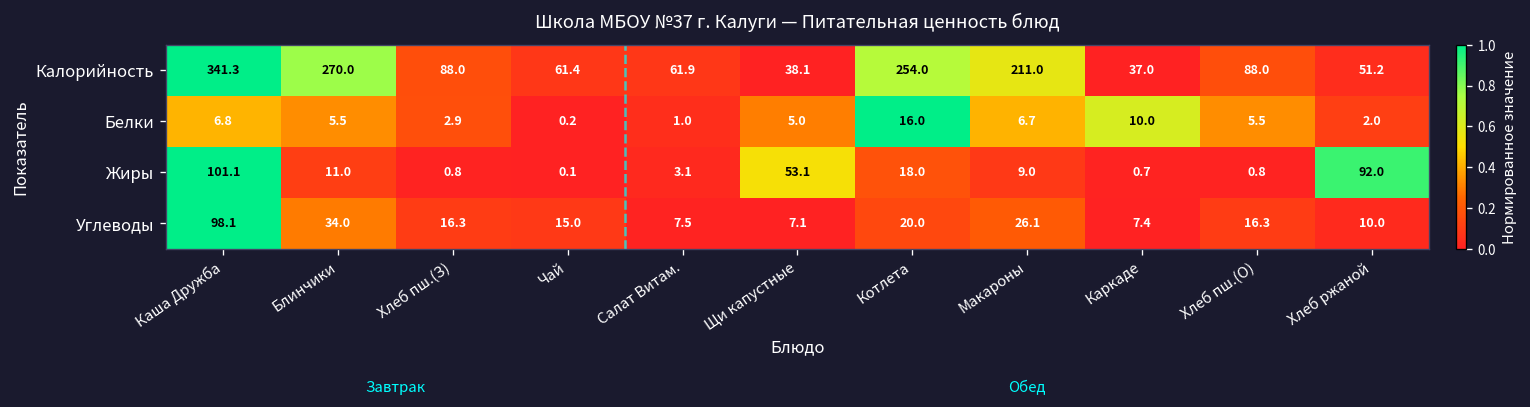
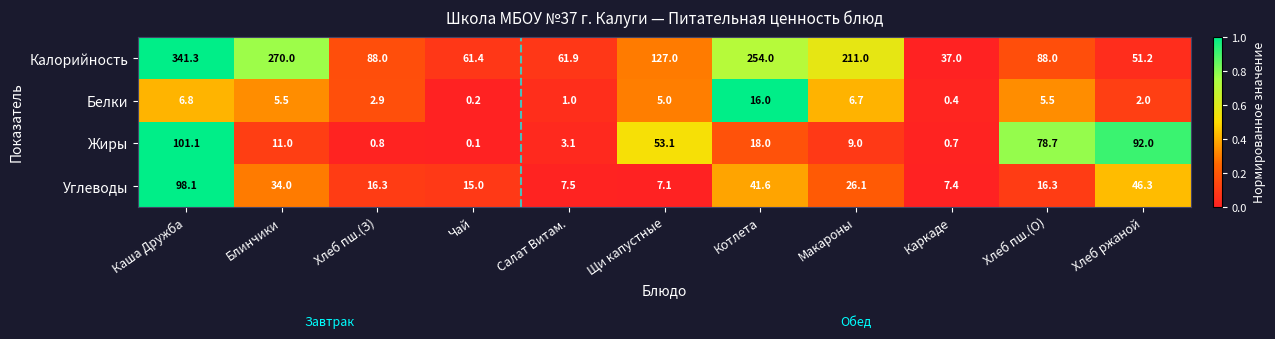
  {
    "Калорийность": {
      "Каша Дружба": 341.3,
      "Блинчики": 270.0,
      "Хлеб пш.(З)": 88.0,
      "Чай": 61.4,
      "Салат Витам.": 61.9,
-     "Щи капустные": 38.1,
+     "Щи капустные": 127.0,
      "Котлета": 254.0,
      "Макароны": 211.0,
      "Каркаде": 37.0,
      "Хлеб пш.(О)": 88.0,
      "Хлеб ржаной": 51.2
    },
    "Белки": {
      "Каша Дружба": 6.8,
      "Блинчики": 5.5,
      "Хлеб пш.(З)": 2.9,
      "Чай": 0.2,
      "Салат Витам.": 1.0,
      "Щи капустные": 5.0,
      "Котлета": 16.0,
      "Макароны": 6.7,
-     "Каркаде": 10.0,
+     "Каркаде": 0.4,
      "Хлеб пш.(О)": 5.5,
      "Хлеб ржаной": 2.0
    },
    "Жиры": {
      "Каша Дружба": 101.1,
      "Блинчики": 11.0,
      "Хлеб пш.(З)": 0.8,
      "Чай": 0.1,
      "Салат Витам.": 3.1,
      "Щи капустные": 53.1,
      "Котлета": 18.0,
      "Макароны": 9.0,
      "Каркаде": 0.7,
-     "Хлеб пш.(О)": 0.8,
+     "Хлеб пш.(О)": 78.7,
      "Хлеб ржаной": 92.0
    },
    "Углеводы": {
      "Каша Дружба": 98.1,
      "Блинчики": 34.0,
      "Хлеб пш.(З)": 16.3,
      "Чай": 15.0,
      "Салат Витам.": 7.5,
      "Щи капустные": 7.1,
-     "Котлета": 20.0,
+     "Котлета": 41.6,
      "Макароны": 26.1,
      "Каркаде": 7.4,
      "Хлеб пш.(О)": 16.3,
-     "Хлеб ржаной": 10.0
+     "Хлеб ржаной": 46.3
    }
  }
